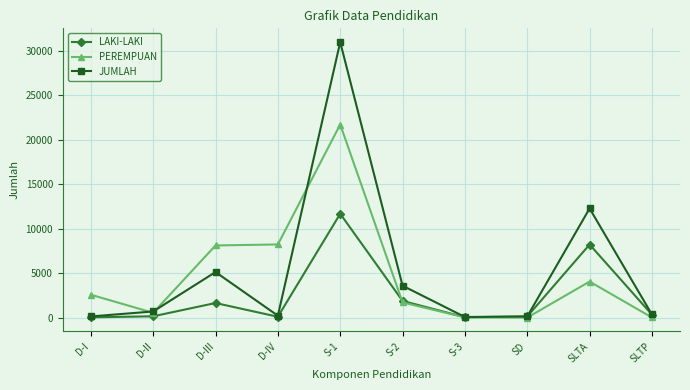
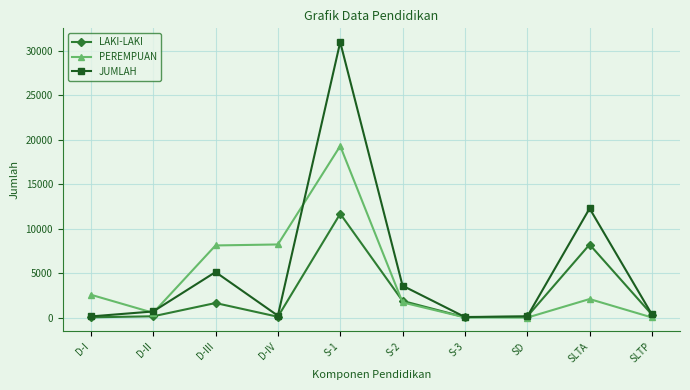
  {
    "PEREMPUAN": {
      "D-I": 3000,
      "D-III": 8000,
      "D-IV": 8000,
-     "S-1": 22000,
-     "SLTA": 4000,
+     "S-1": 19000,
+     "SLTA": 2000,
      "SLTP": 0
    }
  }
